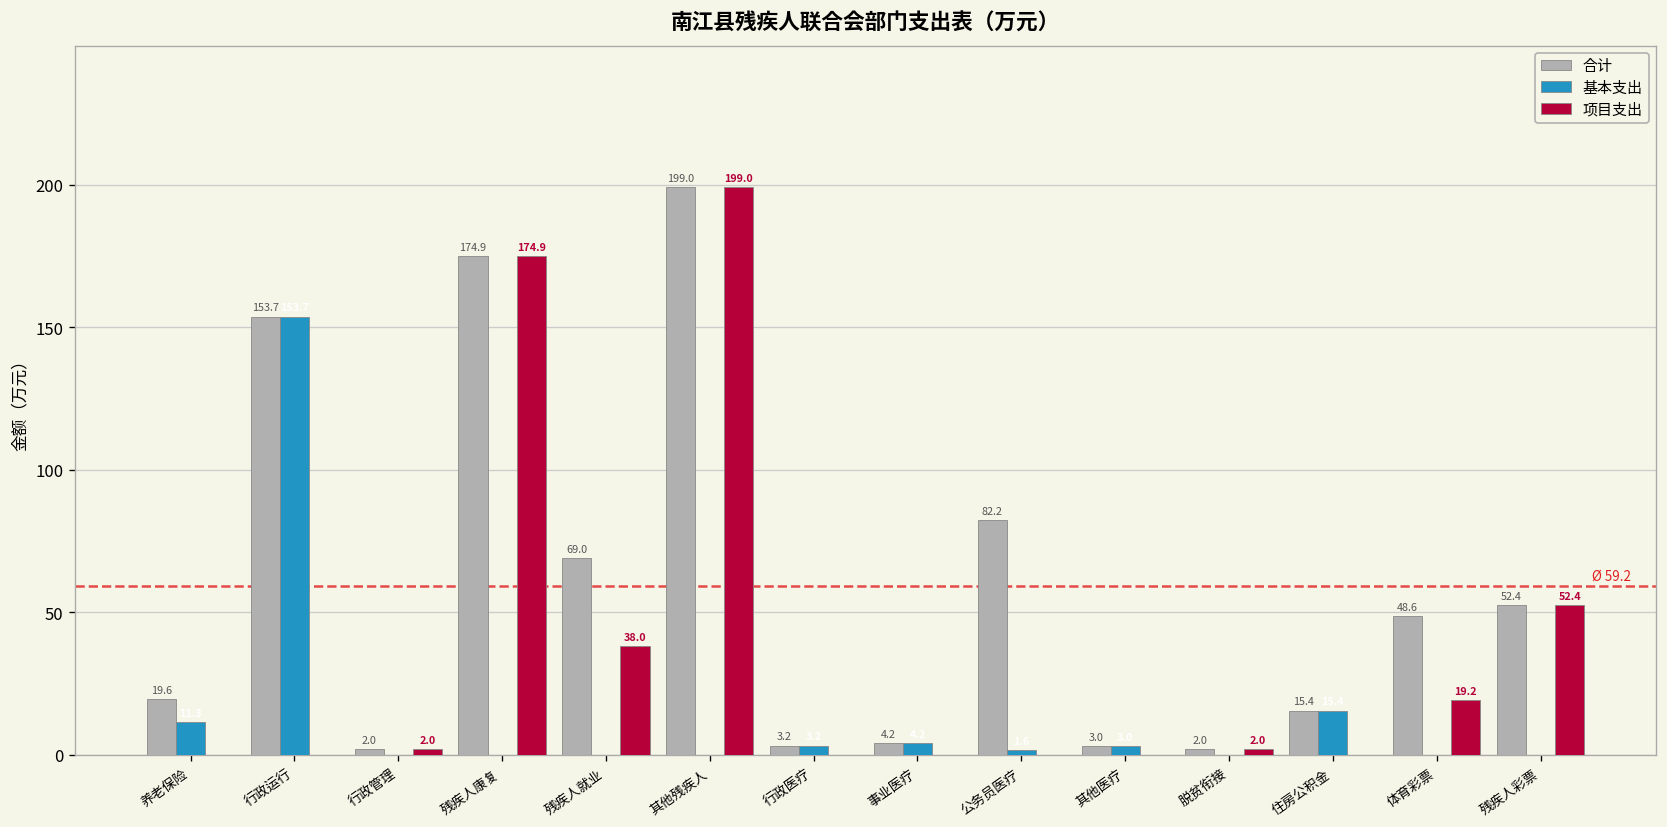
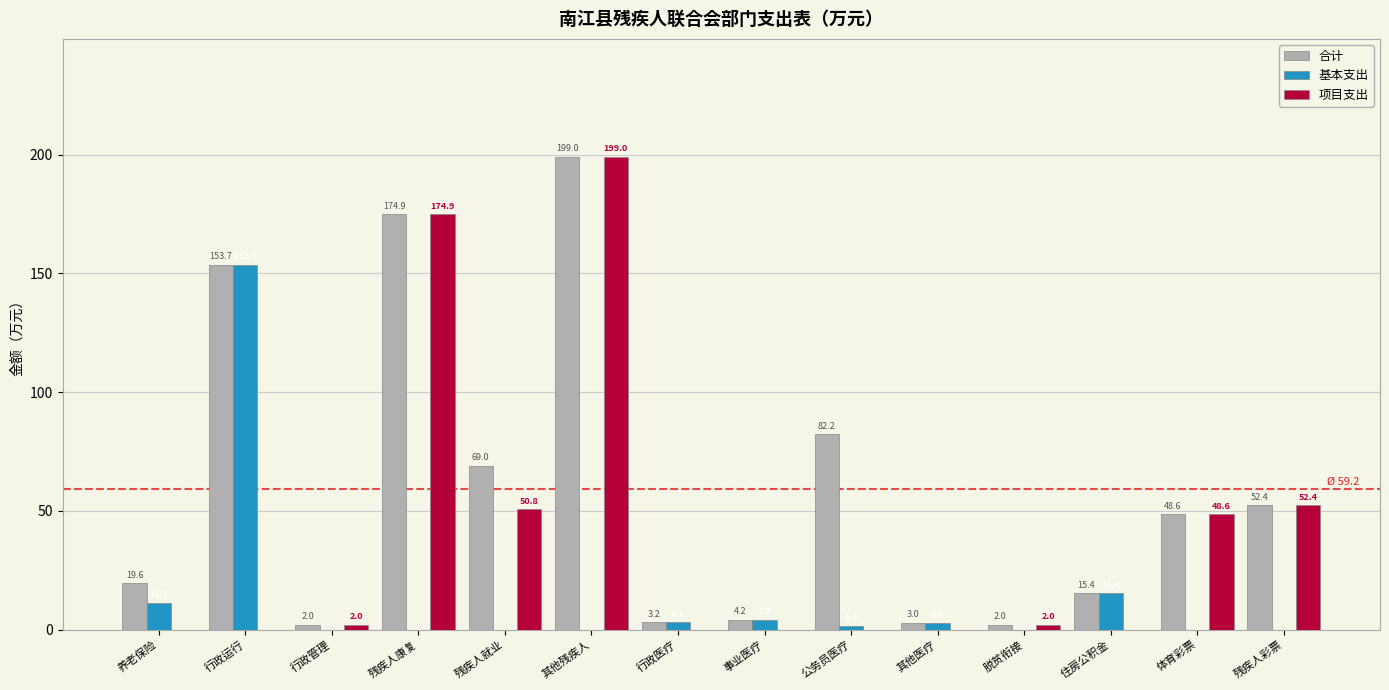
  {
    "合计": {
      "养老保险": 19.6,
      "行政运行": 153.7,
      "行政管理": 2.0,
      "残疾人康复": 174.9,
      "残疾人就业": 69.0,
      "其他残疾人": 199.0,
      "行政医疗": 3.2,
      "事业医疗": 4.2,
      "公务员医疗": 82.2,
      "其他医疗": 3.0,
      "脱贫衔接": 2.0,
      "住房公积金": 15.4,
      "体育彩票": 48.6,
      "残疾人彩票": 52.4
    },
    "基本支出": {
      "养老保险": 11,
      "行政管理": 0,
      "残疾人康复": 0,
      "残疾人就业": 0,
      "其他残疾人": 0,
      "公务员医疗": 2,
      "脱贫衔接": 0,
      "体育彩票": 0,
      "残疾人彩票": 0
    },
    "项目支出": {
      "行政管理": 2.0,
      "残疾人康复": 174.9,
-     "残疾人就业": 38.0,
+     "残疾人就业": 50.8,
      "其他残疾人": 199.0,
      "脱贫衔接": 2.0,
-     "体育彩票": 19.2,
+     "体育彩票": 48.6,
      "残疾人彩票": 52.4
    }
  }
